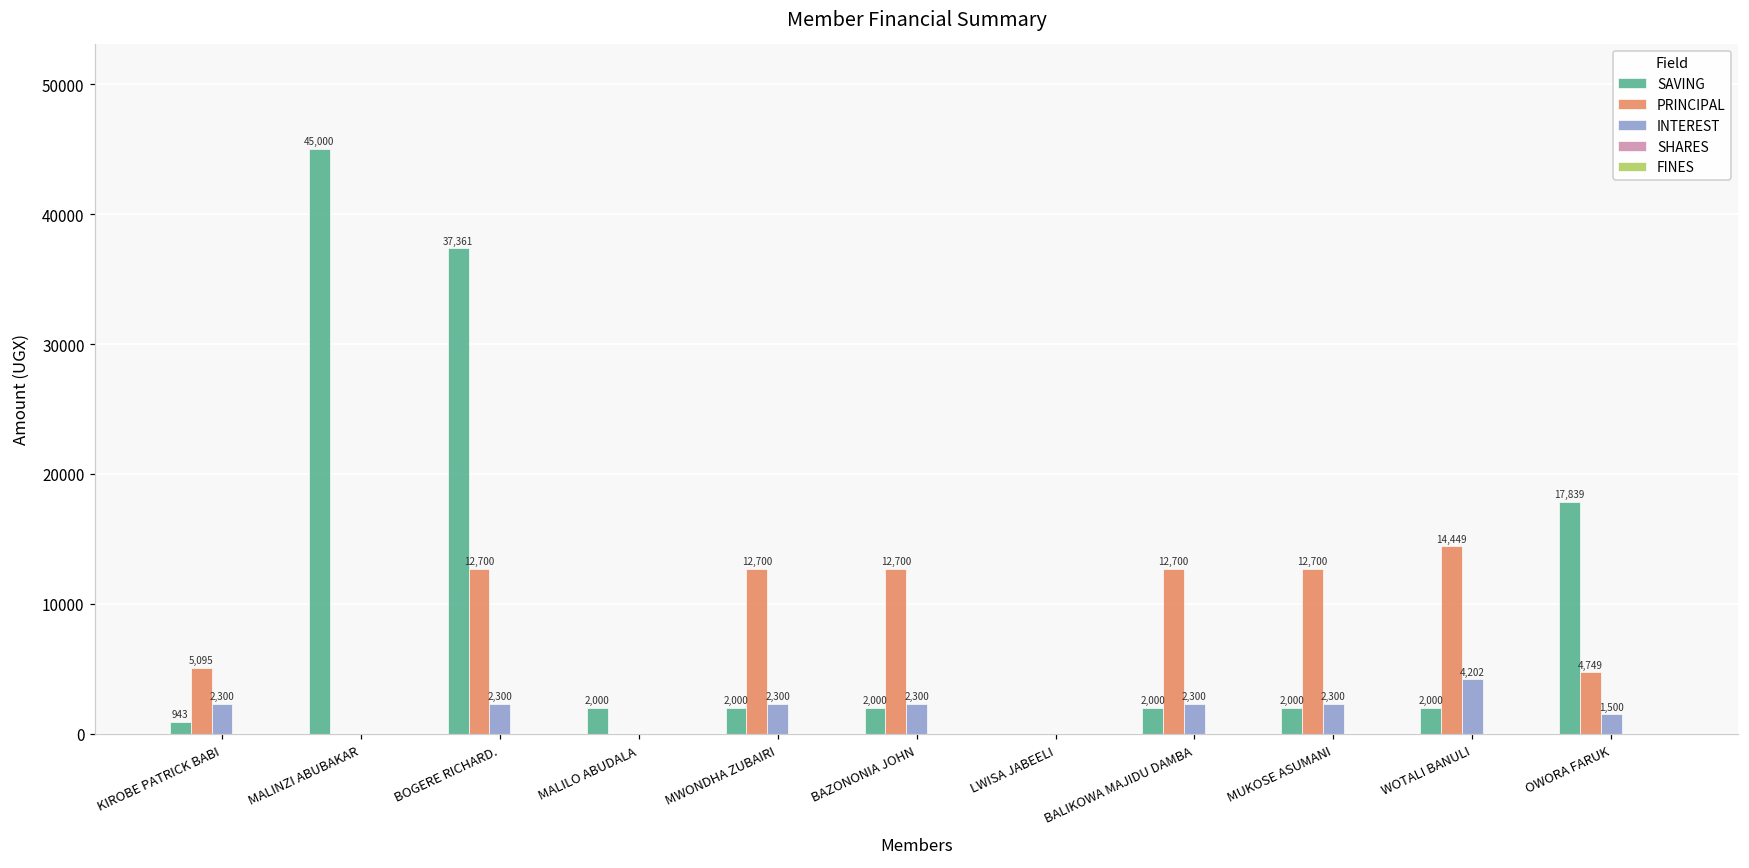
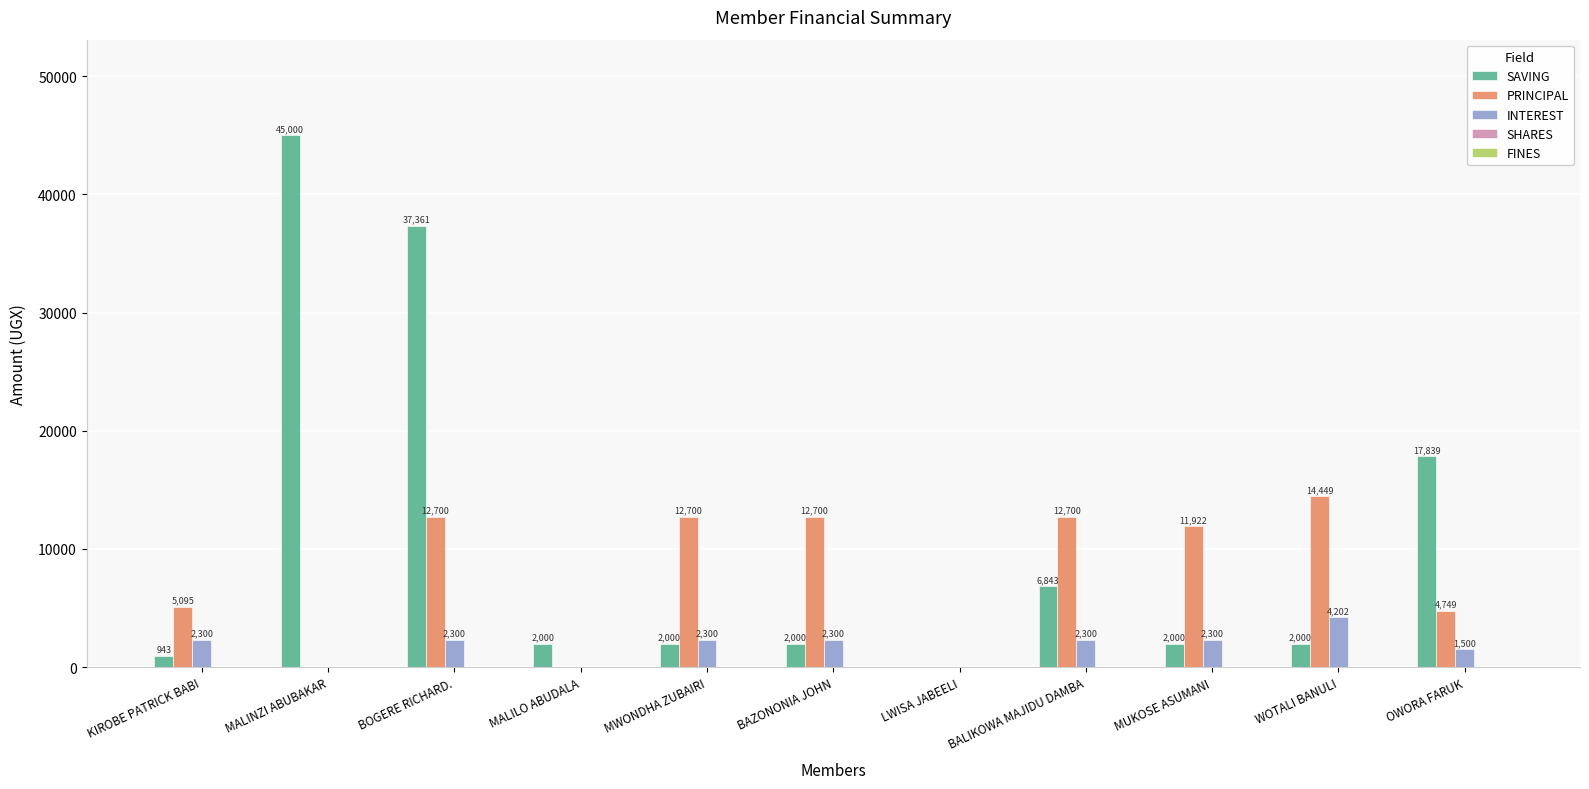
  {
    "SAVING": {
      "KIROBE PATRICK BABI": "943",
      "MALINZI ABUBAKAR": "45,000",
      "BOGERE RICHARD.": "37,361",
      "MALILO ABUDALA": "2,000",
      "MWONDHA ZUBAIRI": "2,000",
      "BAZONONIA JOHN": "2,000",
-     "BALIKOWA MAJIDU DAMBA": "2,000",
+     "BALIKOWA MAJIDU DAMBA": "6,843",
      "MUKOSE ASUMANI": "2,000",
      "WOTALI BANULI": "2,000",
      "OWORA FARUK": "17,839"
    },
    "PRINCIPAL": {
      "KIROBE PATRICK BABI": "5,095",
      "BOGERE RICHARD.": "12,700",
      "MWONDHA ZUBAIRI": "12,700",
      "BAZONONIA JOHN": "12,700",
      "BALIKOWA MAJIDU DAMBA": "12,700",
-     "MUKOSE ASUMANI": "12,700",
+     "MUKOSE ASUMANI": "11,922",
      "WOTALI BANULI": "14,449",
      "OWORA FARUK": "4,749"
    },
    "INTEREST": {
      "KIROBE PATRICK BABI": "2,300",
      "BOGERE RICHARD.": "2,300",
      "MWONDHA ZUBAIRI": "2,300",
      "BAZONONIA JOHN": "2,300",
      "BALIKOWA MAJIDU DAMBA": "2,300",
      "MUKOSE ASUMANI": "2,300",
      "WOTALI BANULI": "4,202",
      "OWORA FARUK": "1,500"
    },
    "SHARES": {
      "KIROBE PATRICK BABI": "0",
      "MALINZI ABUBAKAR": "0",
      "BOGERE RICHARD.": "0",
      "MALILO ABUDALA": "0",
      "MWONDHA ZUBAIRI": "0",
      "BAZONONIA JOHN": "0",
      "LWISA JABEELI": "0",
      "BALIKOWA MAJIDU DAMBA": "0",
      "MUKOSE ASUMANI": "0",
      "WOTALI BANULI": "0",
      "OWORA FARUK": "0"
    },
    "FINES": {
      "KIROBE PATRICK BABI": "0",
      "MALINZI ABUBAKAR": "0",
      "BOGERE RICHARD.": "0",
      "MALILO ABUDALA": "0",
      "MWONDHA ZUBAIRI": "0",
      "BAZONONIA JOHN": "0",
      "LWISA JABEELI": "0",
      "BALIKOWA MAJIDU DAMBA": "0",
      "MUKOSE ASUMANI": "0",
      "WOTALI BANULI": "0",
      "OWORA FARUK": "0"
    }
  }
